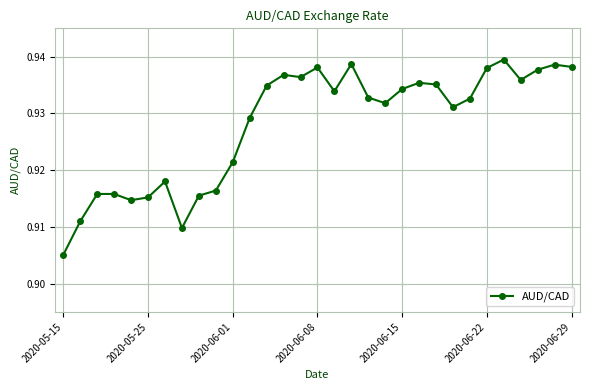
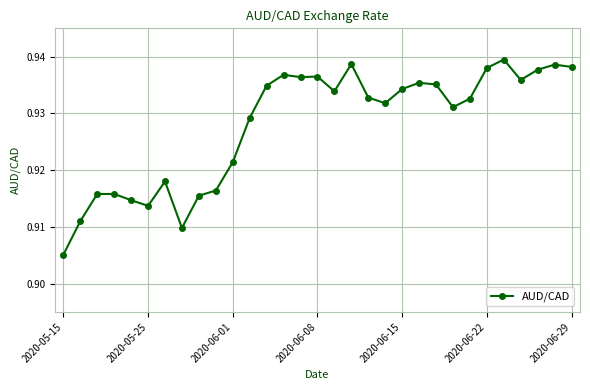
  {
    "2020-05-15": 0.905,
-   "2020-05-25": 0.915,
+   "2020-05-25": 0.914,
    "2020-06-01": 0.921,
-   "2020-06-08": 0.938,
+   "2020-06-08": 0.937,
    "2020-06-15": 0.934,
    "2020-06-22": 0.938,
    "2020-06-29": 0.938
  }
